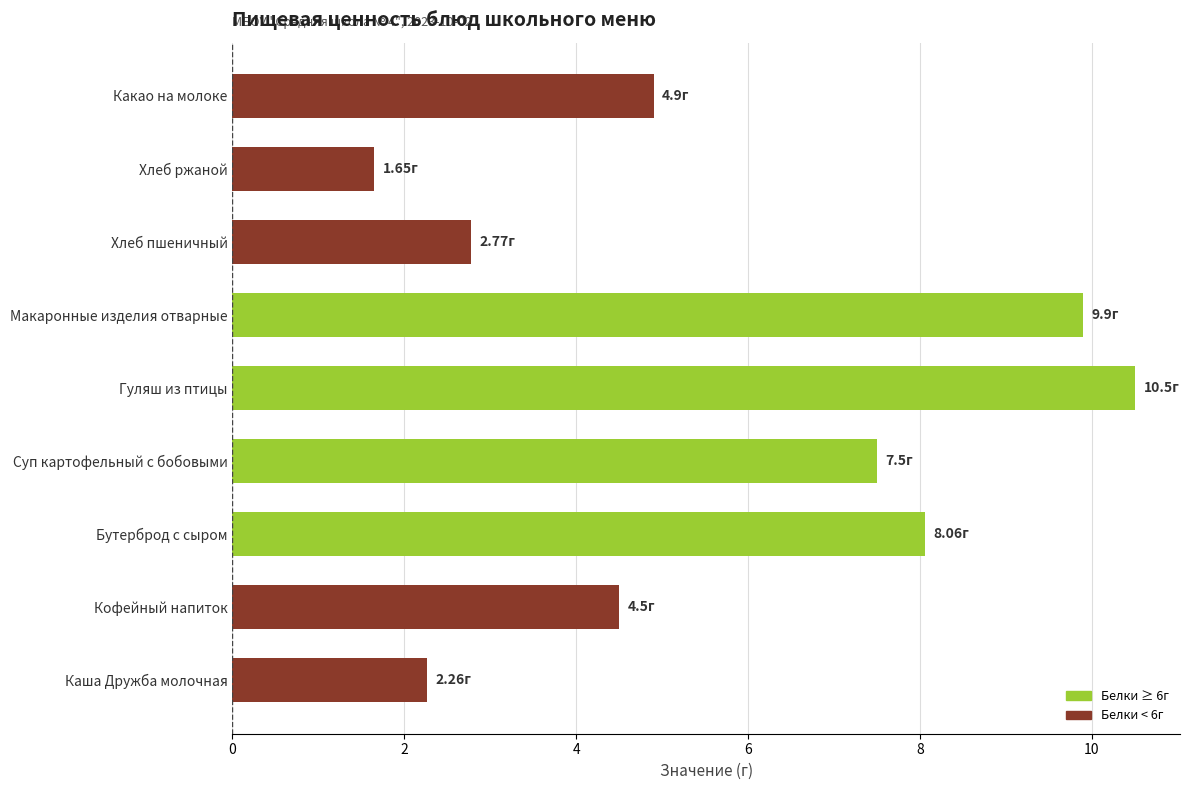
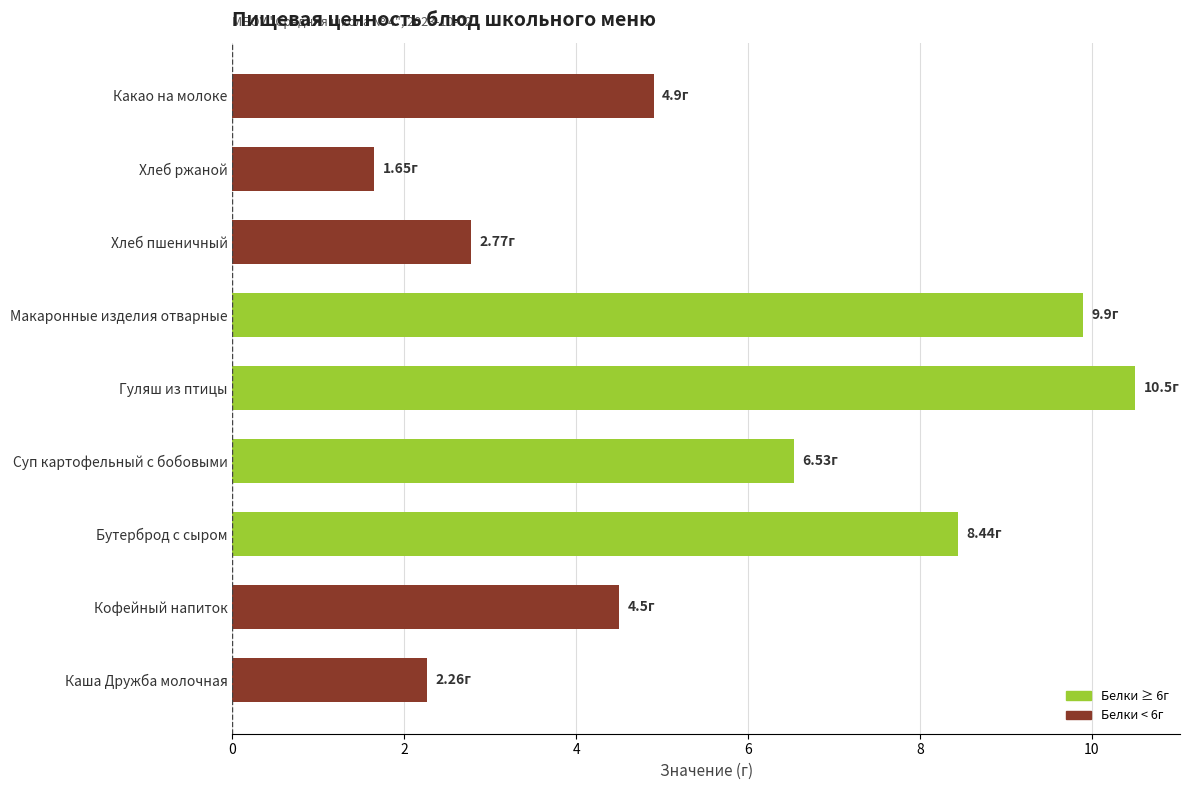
  {
    "Какао на молоке": "4.9г",
    "Хлеб ржаной": "1.65г",
    "Хлеб пшеничный": "2.77г",
    "Макаронные изделия отварные": "9.9г",
    "Гуляш из птицы": "10.5г",
-   "Суп картофельный с бобовыми": "7.5г",
-   "Бутерброд с сыром": "8.06г",
+   "Суп картофельный с бобовыми": "6.53г",
+   "Бутерброд с сыром": "8.44г",
    "Кофейный напиток": "4.5г",
    "Каша Дружба молочная": "2.26г"
  }
